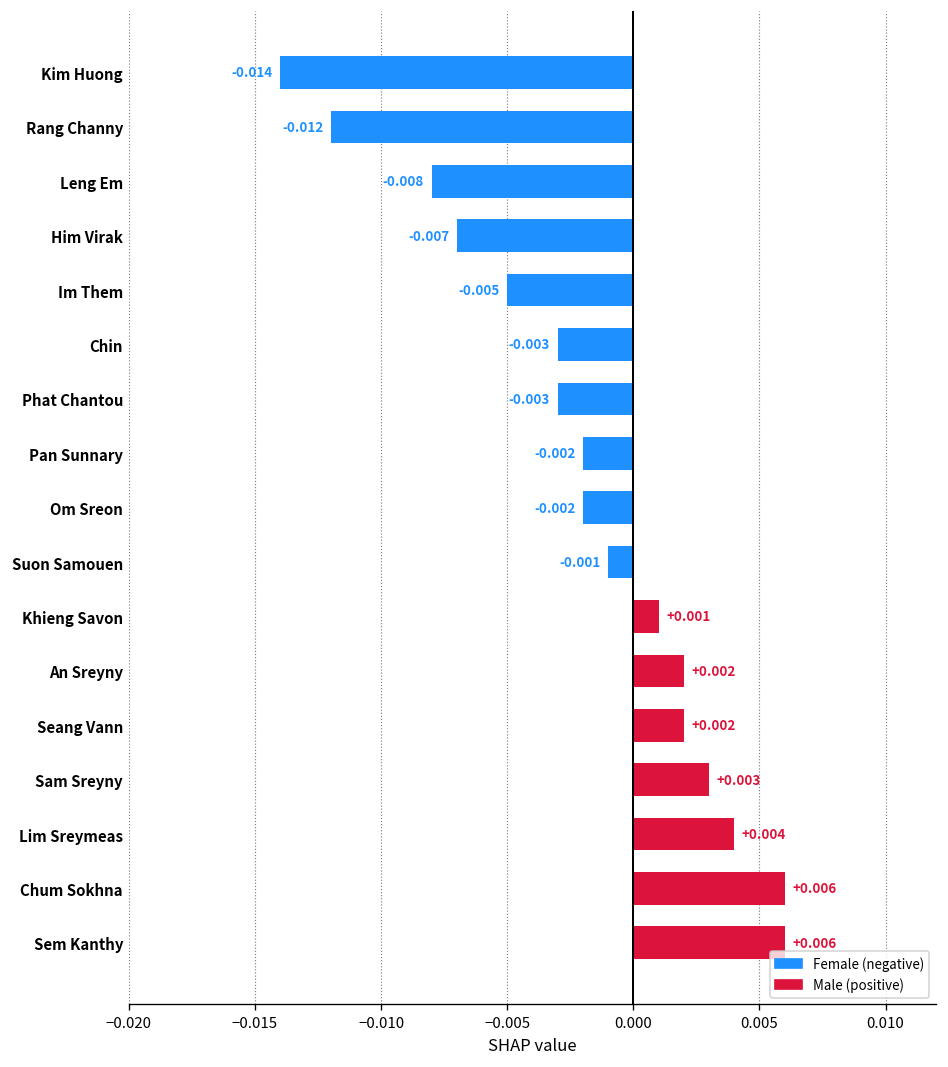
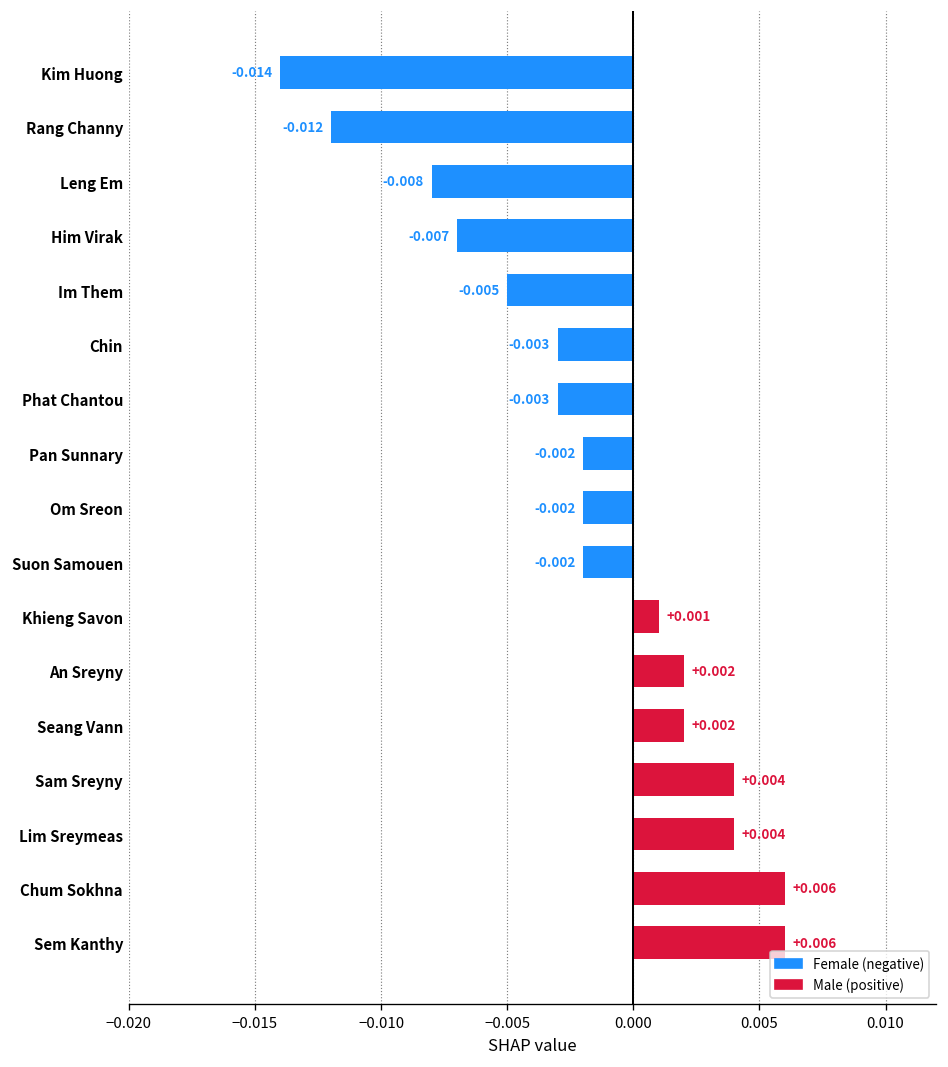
  {
    "Kim Huong": "-0.014",
    "Rang Channy": "-0.012",
    "Leng Em": "-0.008",
    "Him Virak": "-0.007",
    "Im Them": "-0.005",
    "Chin": "-0.003",
    "Phat Chantou": "-0.003",
    "Pan Sunnary": "-0.002",
    "Om Sreon": "-0.002",
-   "Suon Samouen": "-0.001",
+   "Suon Samouen": "-0.002",
    "Khieng Savon": "+0.001",
    "An Sreyny": "+0.002",
    "Seang Vann": "+0.002",
-   "Sam Sreyny": "+0.003",
+   "Sam Sreyny": "+0.004",
    "Lim Sreymeas": "+0.004",
    "Chum Sokhna": "+0.006",
    "Sem Kanthy": "+0.006"
  }
